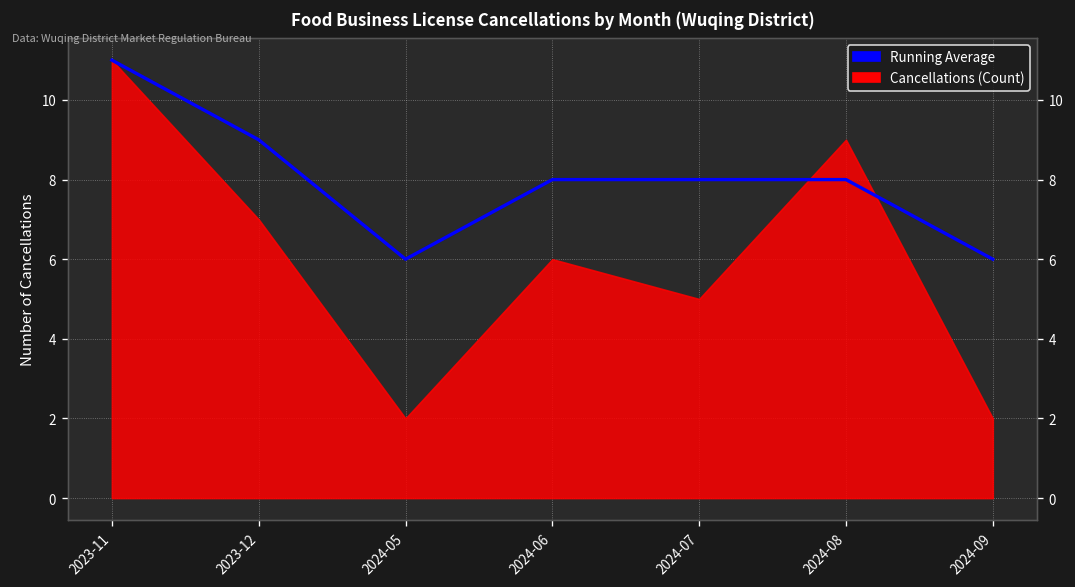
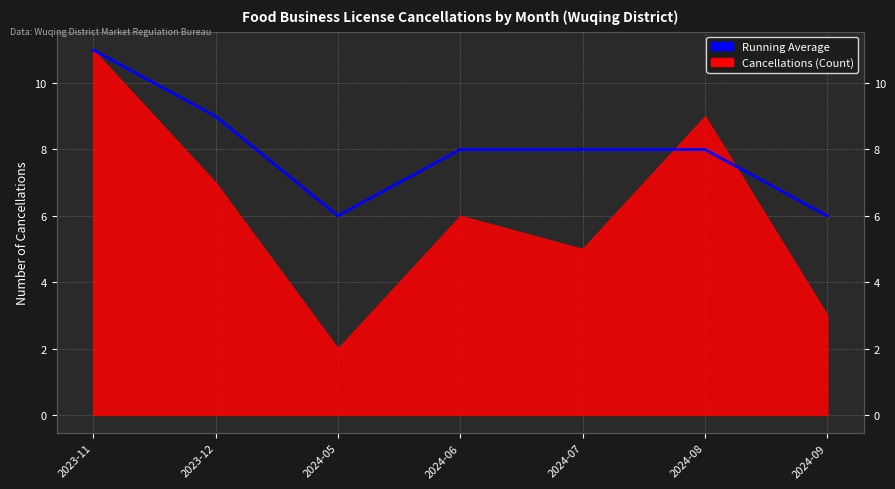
  {
    "Running Average": {
      "2023-12": 9,
      "2024-05": 6,
      "2024-06": 8,
      "2024-07": 8,
      "2024-08": 8,
      "2024-09": 6
    },
    "Cancellations (Count)": {
      "2023-12": 7,
      "2024-05": 2,
      "2024-06": 6,
      "2024-07": 5,
      "2024-08": 9,
-     "2024-09": 2
+     "2024-09": 3
    }
  }
